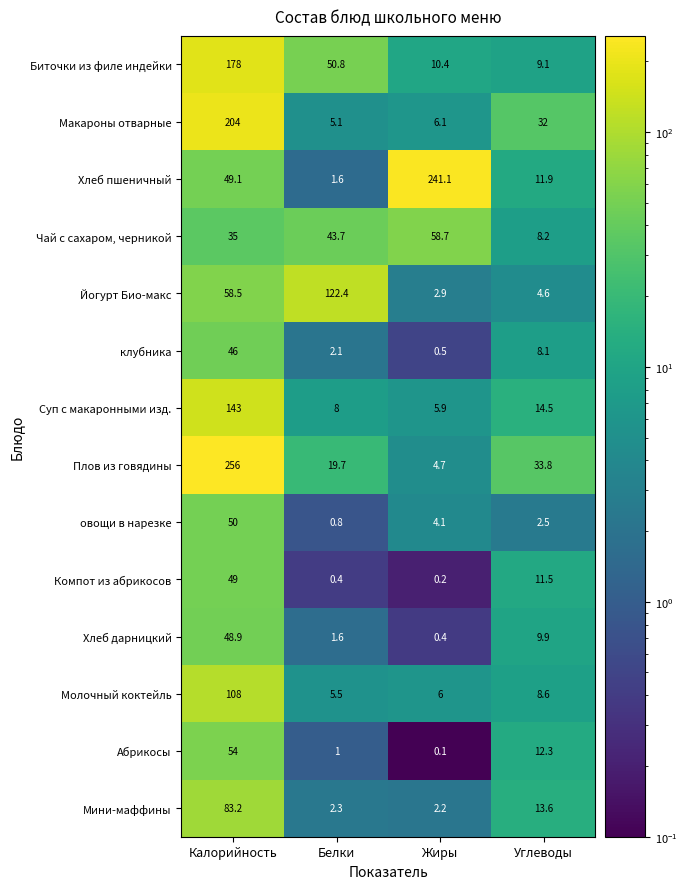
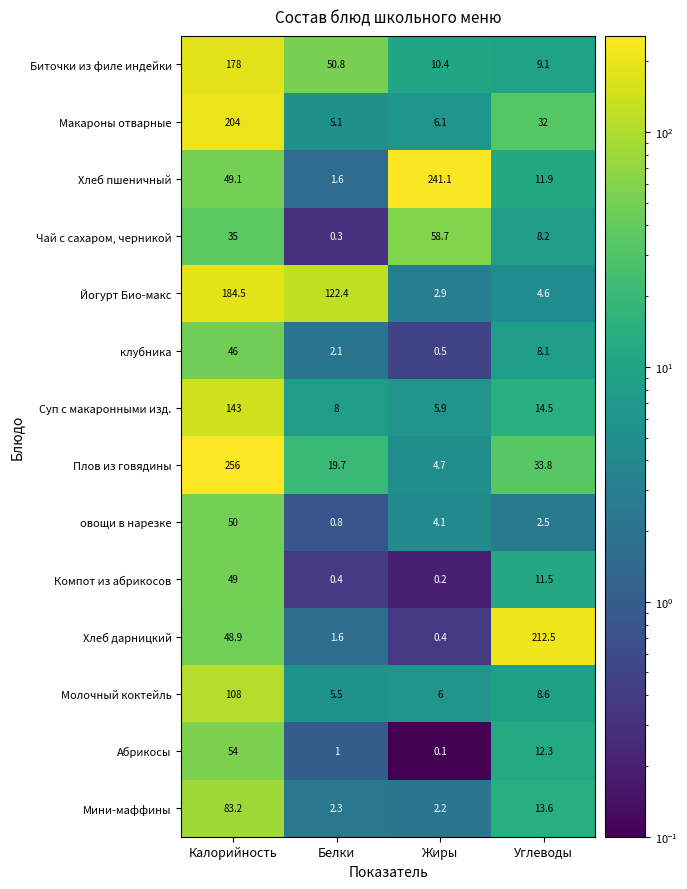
  {
    "Биточки из филе индейки": {
      "Калорийность": 178,
      "Белки": 50.8,
      "Жиры": 10.4,
      "Углеводы": 9.1
    },
    "Макароны отварные": {
      "Калорийность": 204,
      "Белки": 5.1,
      "Жиры": 6.1,
      "Углеводы": 32
    },
    "Хлеб пшеничный": {
      "Калорийность": 49.1,
      "Белки": 1.6,
      "Жиры": 241.1,
      "Углеводы": 11.9
    },
    "Чай с сахаром, черникой": {
      "Калорийность": 35,
-     "Белки": 43.7,
+     "Белки": 0.3,
      "Жиры": 58.7,
      "Углеводы": 8.2
    },
    "Йогурт Био-макс": {
-     "Калорийность": 58.5,
+     "Калорийность": 184.5,
      "Белки": 122.4,
      "Жиры": 2.9,
      "Углеводы": 4.6
    },
    "клубника": {
      "Калорийность": 46,
      "Белки": 2.1,
      "Жиры": 0.5,
      "Углеводы": 8.1
    },
    "Суп с макаронными изд.": {
      "Калорийность": 143,
      "Белки": 8,
      "Жиры": 5.9,
      "Углеводы": 14.5
    },
    "Плов из говядины": {
      "Калорийность": 256,
      "Белки": 19.7,
      "Жиры": 4.7,
      "Углеводы": 33.8
    },
    "овощи в нарезке": {
      "Калорийность": 50,
      "Белки": 0.8,
      "Жиры": 4.1,
      "Углеводы": 2.5
    },
    "Компот из абрикосов": {
      "Калорийность": 49,
      "Белки": 0.4,
      "Жиры": 0.2,
      "Углеводы": 11.5
    },
    "Хлеб дарницкий": {
      "Калорийность": 48.9,
      "Белки": 1.6,
      "Жиры": 0.4,
-     "Углеводы": 9.9
+     "Углеводы": 212.5
    },
    "Молочный коктейль": {
      "Калорийность": 108,
      "Белки": 5.5,
      "Жиры": 6,
      "Углеводы": 8.6
    },
    "Абрикосы": {
      "Калорийность": 54,
      "Белки": 1,
      "Жиры": 0.1,
      "Углеводы": 12.3
    },
    "Мини-маффины": {
      "Калорийность": 83.2,
      "Белки": 2.3,
      "Жиры": 2.2,
      "Углеводы": 13.6
    }
  }
